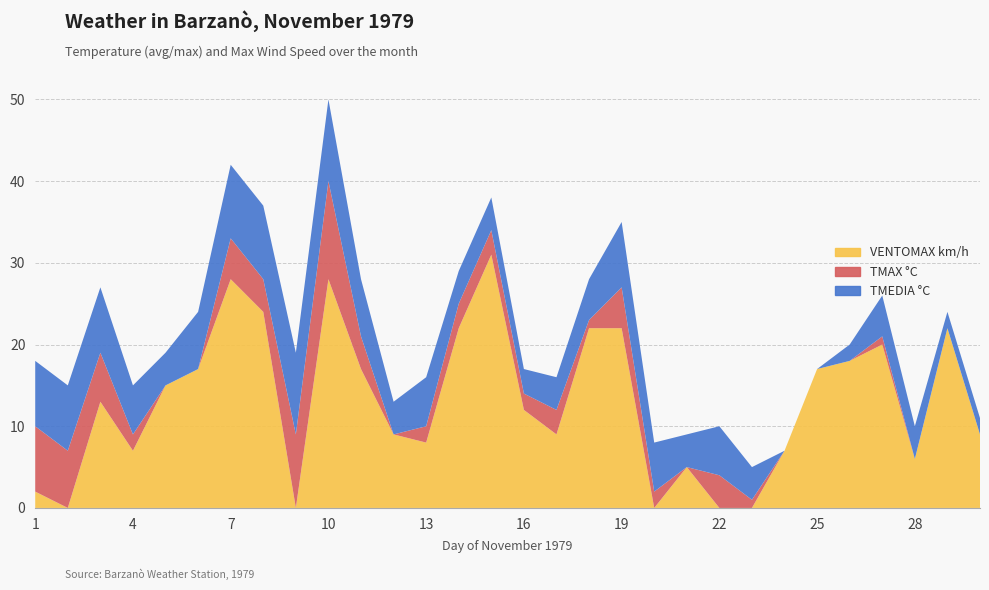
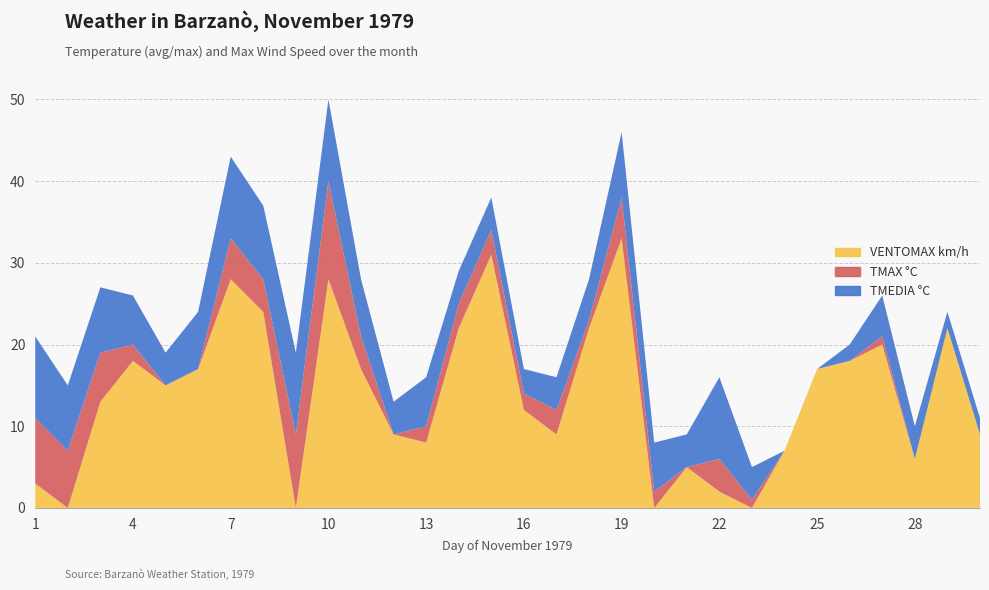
  {
    "VENTOMAX km/h": {
-     "1": 2,
-     "4": 7,
+     "1": 3,
+     "4": 18,
      "7": 28,
      "10": 28,
      "13": 8,
      "16": 12,
-     "19": 22,
-     "22": 0
+     "19": 33,
+     "22": 2
    },
    "TMAX °C": {
      "1": 8,
      "4": 2,
      "7": 5,
      "10": 12,
      "13": 2,
      "16": 2,
      "19": 5,
      "22": 4
    },
    "TMEDIA °C": {
-     "1": 8,
+     "1": 10,
      "4": 6,
-     "7": 9,
+     "7": 10,
      "10": 10,
      "13": 6,
      "16": 3,
      "19": 8,
-     "22": 6,
+     "22": 10,
      "28": 4
    }
  }
